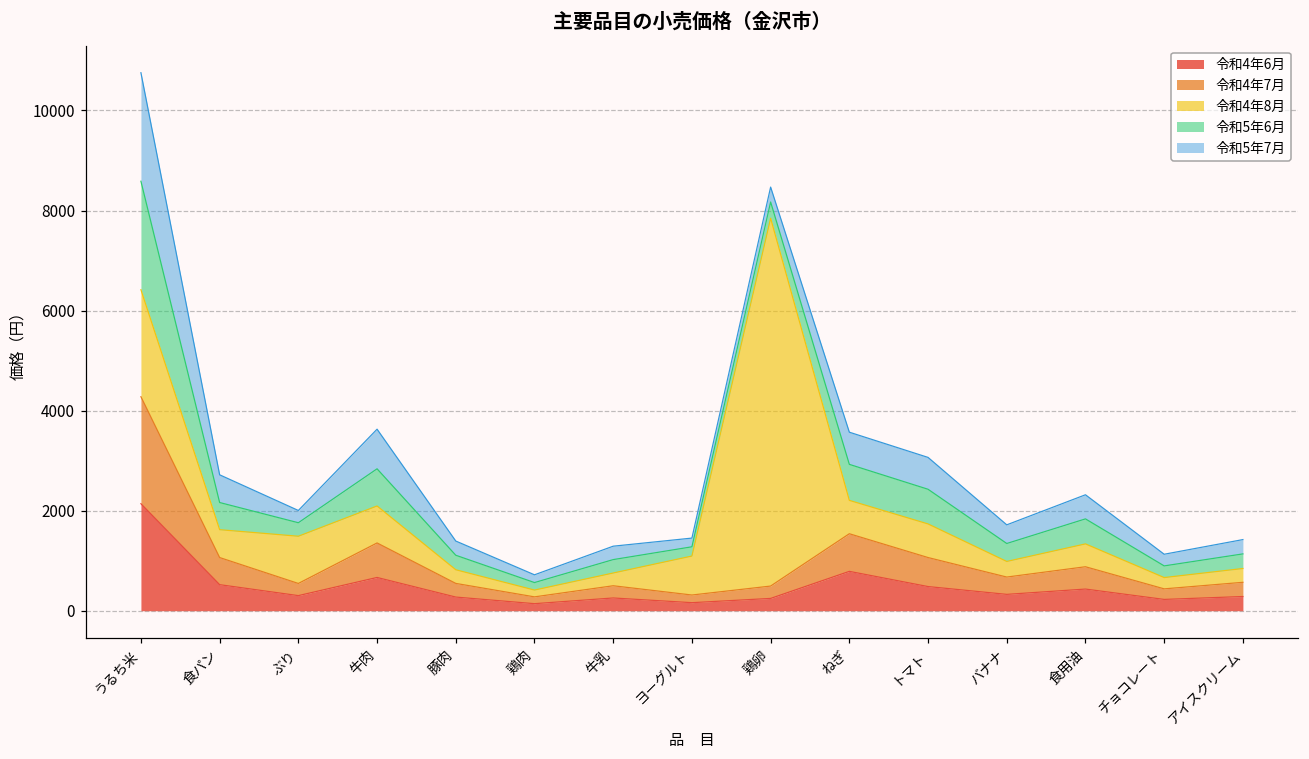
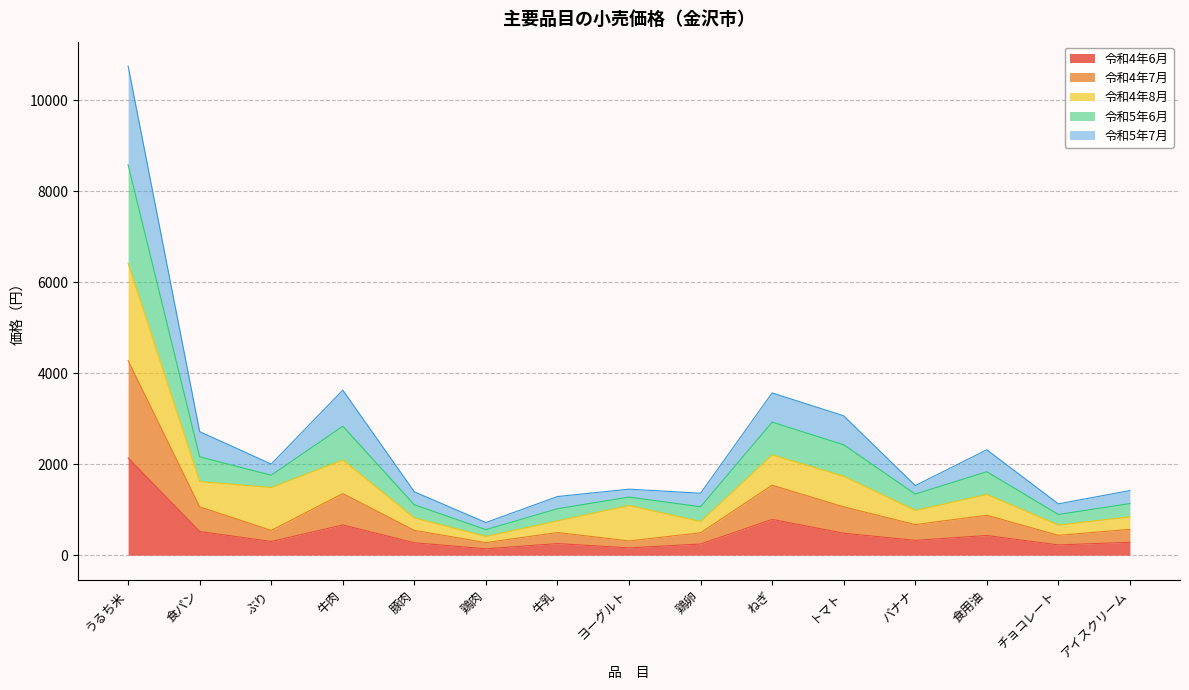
  {
    "令和4年8月": {
      "うるち米": 2100,
      "食パン": 600,
      "ぶり": 900,
      "牛肉": 700,
      "豚肉": 300,
      "鶏肉": 100,
      "牛乳": 300,
      "ヨーグルト": 800,
-     "鶏卵": 7400,
+     "鶏卵": 200,
      "ねぎ": 700,
      "トマト": 700,
      "バナナ": 300,
      "食用油": 500,
      "チョコレート": 200,
      "アイスクリーム": 300
    },
    "令和5年6月": {
      "うるち米": 2200,
      "食パン": 500,
      "ぶり": 300,
      "牛肉": 700,
      "豚肉": 300,
      "鶏肉": 200,
      "牛乳": 300,
      "ヨーグルト": 200,
      "鶏卵": 300,
      "ねぎ": 700,
      "トマト": 700,
      "バナナ": 400,
      "食用油": 500,
      "チョコレート": 200,
      "アイスクリーム": 300
    },
    "令和5年7月": {
      "うるち米": 2200,
      "食パン": 600,
      "ぶり": 200,
      "牛肉": 800,
      "豚肉": 300,
      "鶏肉": 200,
      "牛乳": 300,
      "ヨーグルト": 200,
      "鶏卵": 300,
      "ねぎ": 600,
      "トマト": 600,
-     "バナナ": 400,
+     "バナナ": 200,
      "食用油": 500,
      "チョコレート": 200,
      "アイスクリーム": 300
    }
  }
